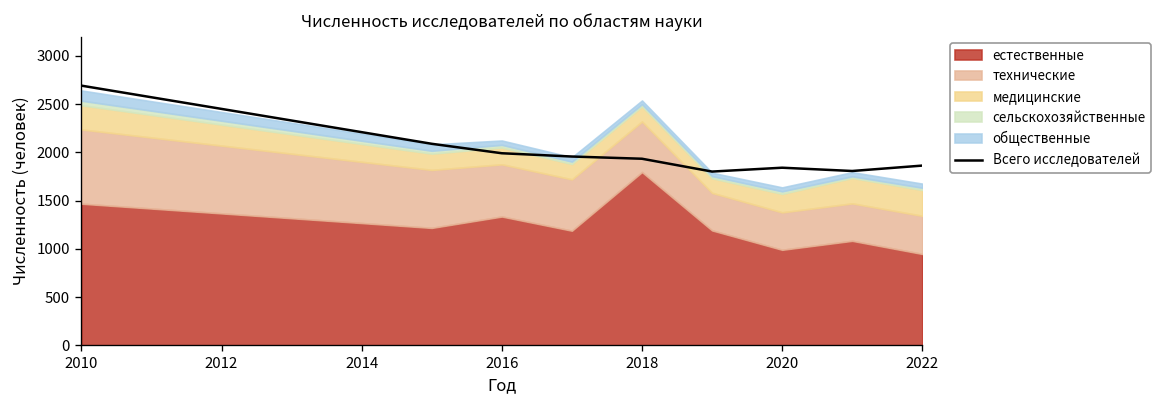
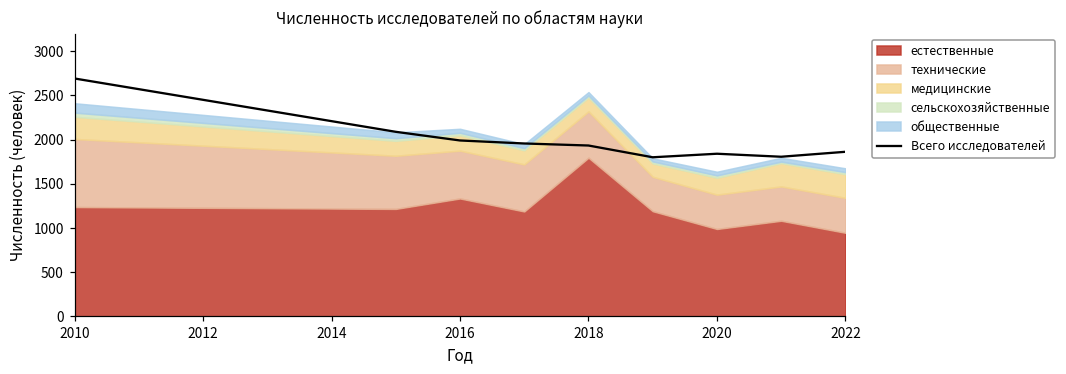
  {
    "естественные": {
-     "2010": 1500,
+     "2010": 1200,
      "2016": 1300,
      "2018": 1800,
      "2020": 1000,
      "2022": 900
    },
    "Всего исследователей": {
      "2010": 2700,
      "2016": 2000,
      "2018": 1900,
      "2020": 1800,
      "2022": 1900
    },
    "сельскохозяйственные": {
      "2010": 0
    },
    "общественные": {
      "2010": 100,
      "2016": 0,
      "2018": 0,
      "2020": 0,
      "2022": 0
    }
  }
